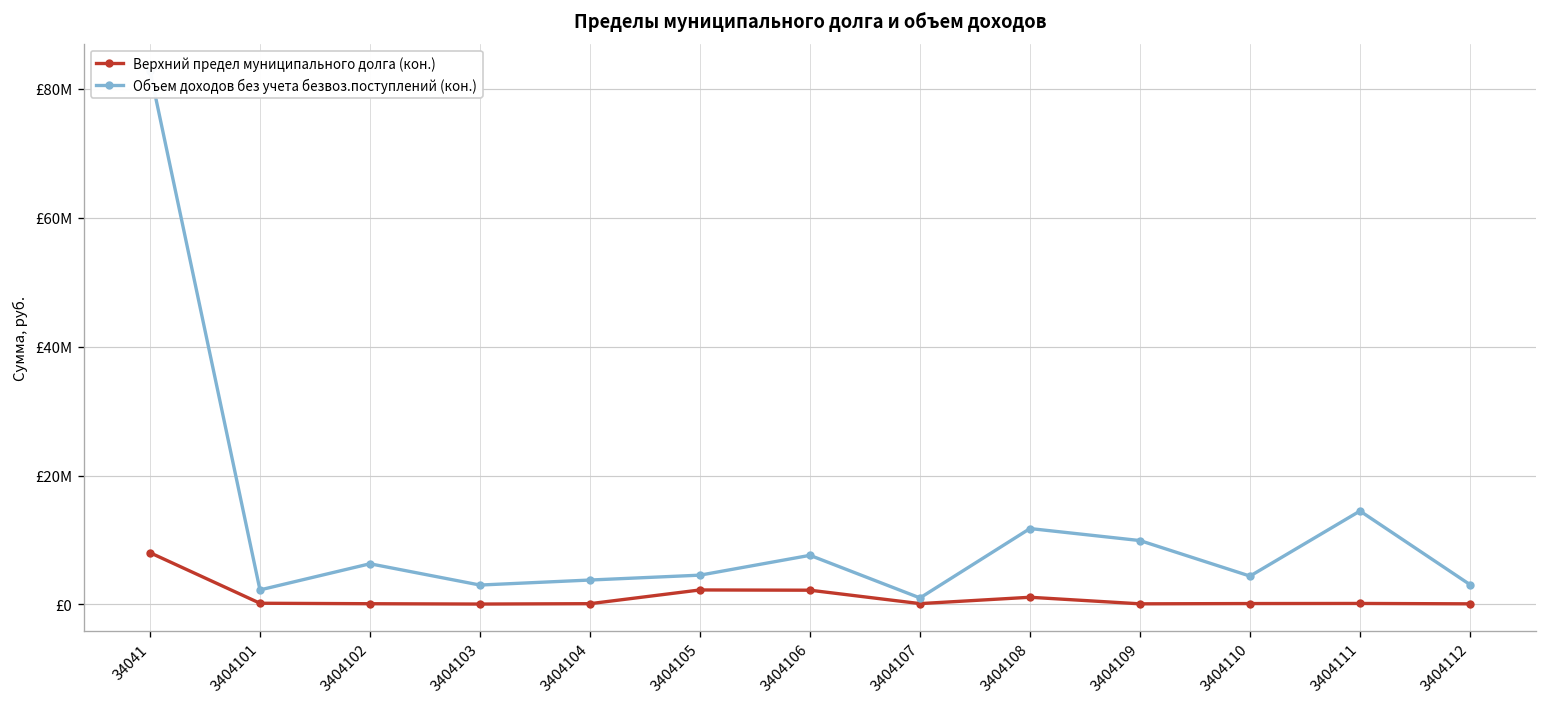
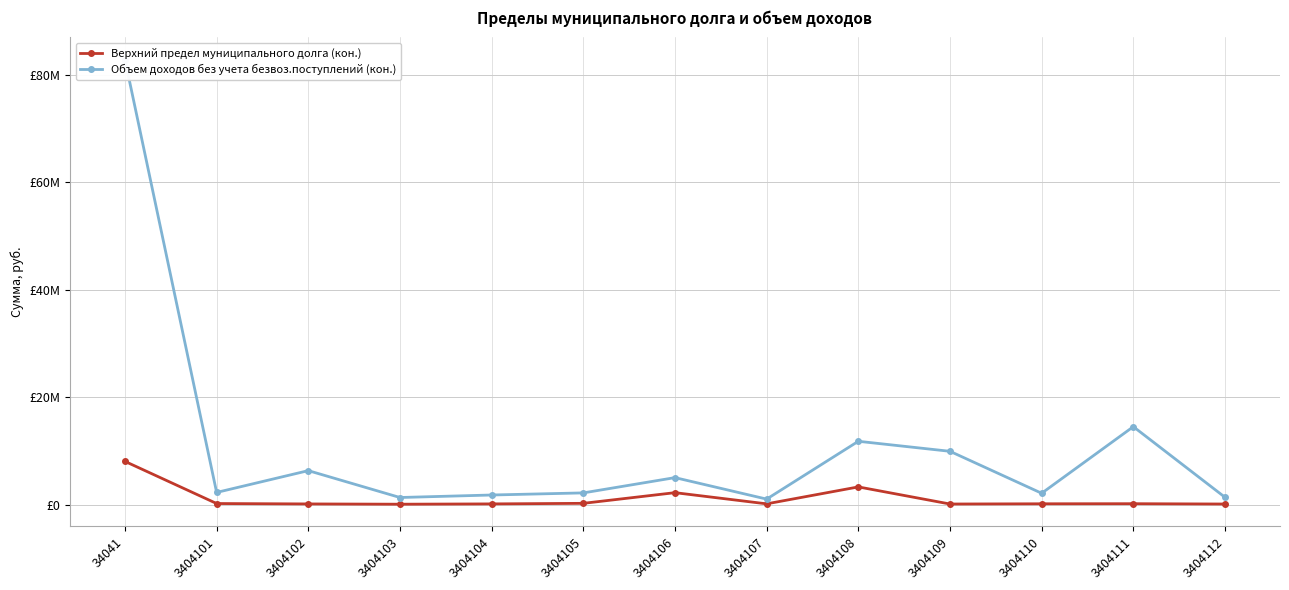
  {
    "Верхний предел муниципального долга (кон.)": {
      "34041": "£8000000",
      "3404101": "£0",
      "3404102": "£0",
      "3404103": "£0",
      "3404104": "£0",
-     "3404105": "£2000000",
+     "3404105": "£0",
      "3404106": "£2000000",
      "3404107": "£0",
-     "3404108": "£1000000",
+     "3404108": "£3000000",
      "3404109": "£0",
      "3404110": "£0",
      "3404111": "£0",
      "3404112": "£0"
    },
    "Объем доходов без учета безвоз.поступлений (кон.)": {
      "3404101": "£2000000",
      "3404102": "£6000000",
-     "3404103": "£3000000",
-     "3404104": "£4000000",
-     "3404105": "£5000000",
-     "3404106": "£8000000",
+     "3404103": "£1000000",
+     "3404104": "£2000000",
+     "3404105": "£2000000",
+     "3404106": "£5000000",
      "3404107": "£1000000",
      "3404108": "£12000000",
      "3404109": "£10000000",
-     "3404110": "£4000000",
+     "3404110": "£2000000",
      "3404111": "£14000000",
-     "3404112": "£3000000"
+     "3404112": "£1000000"
    }
  }
